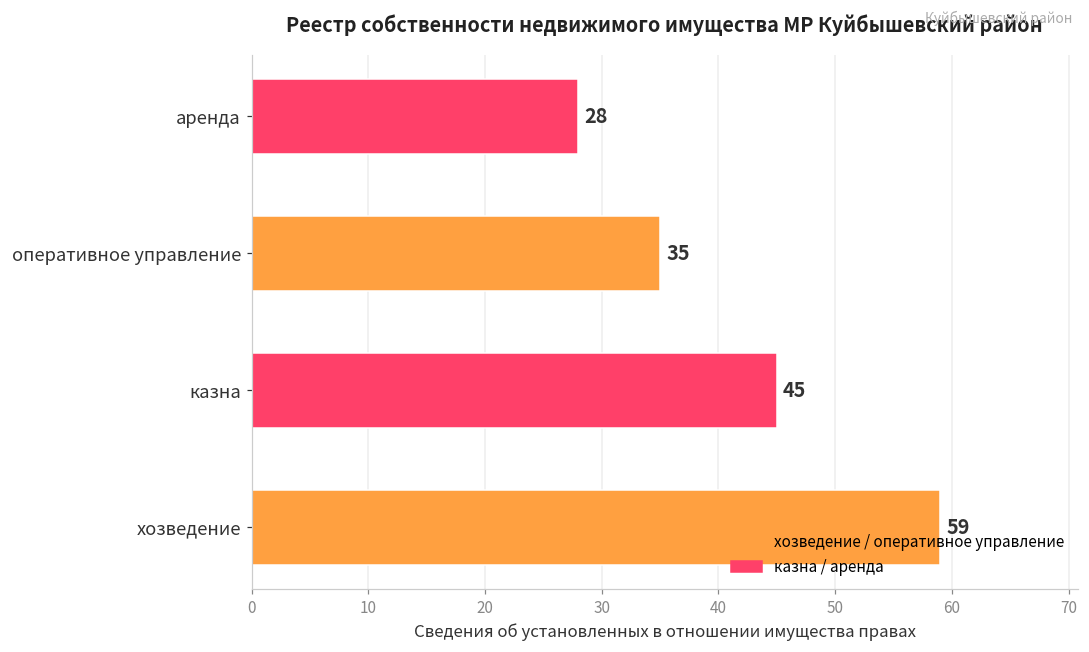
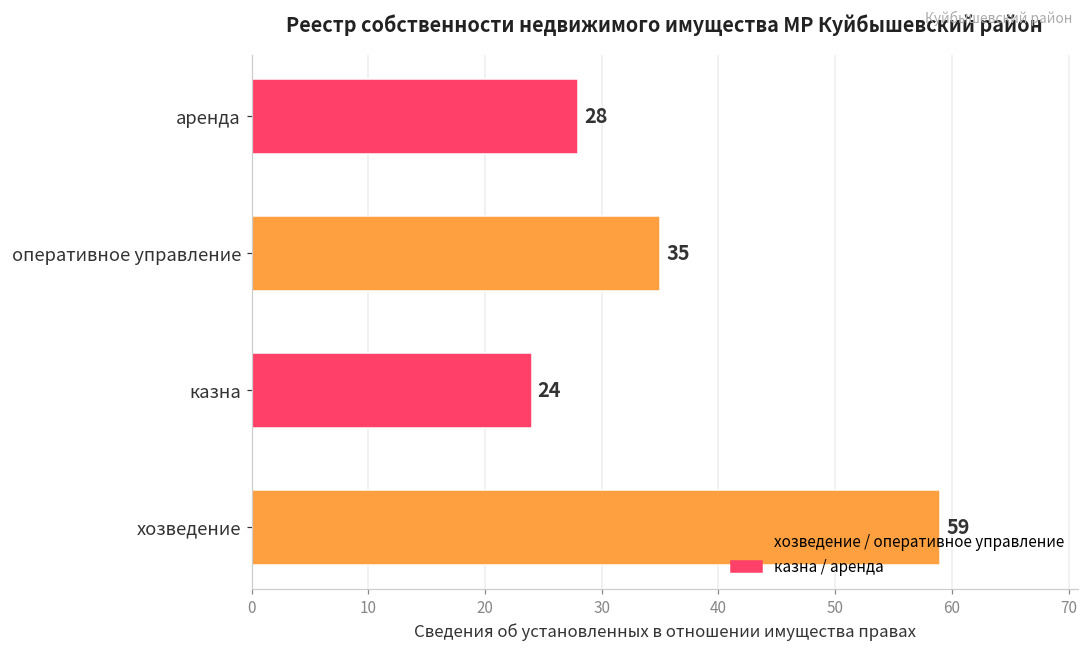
  {
    "аренда": 28,
    "оперативное управление": 35,
-   "казна": 45,
+   "казна": 24,
    "хозведение": 59
  }
